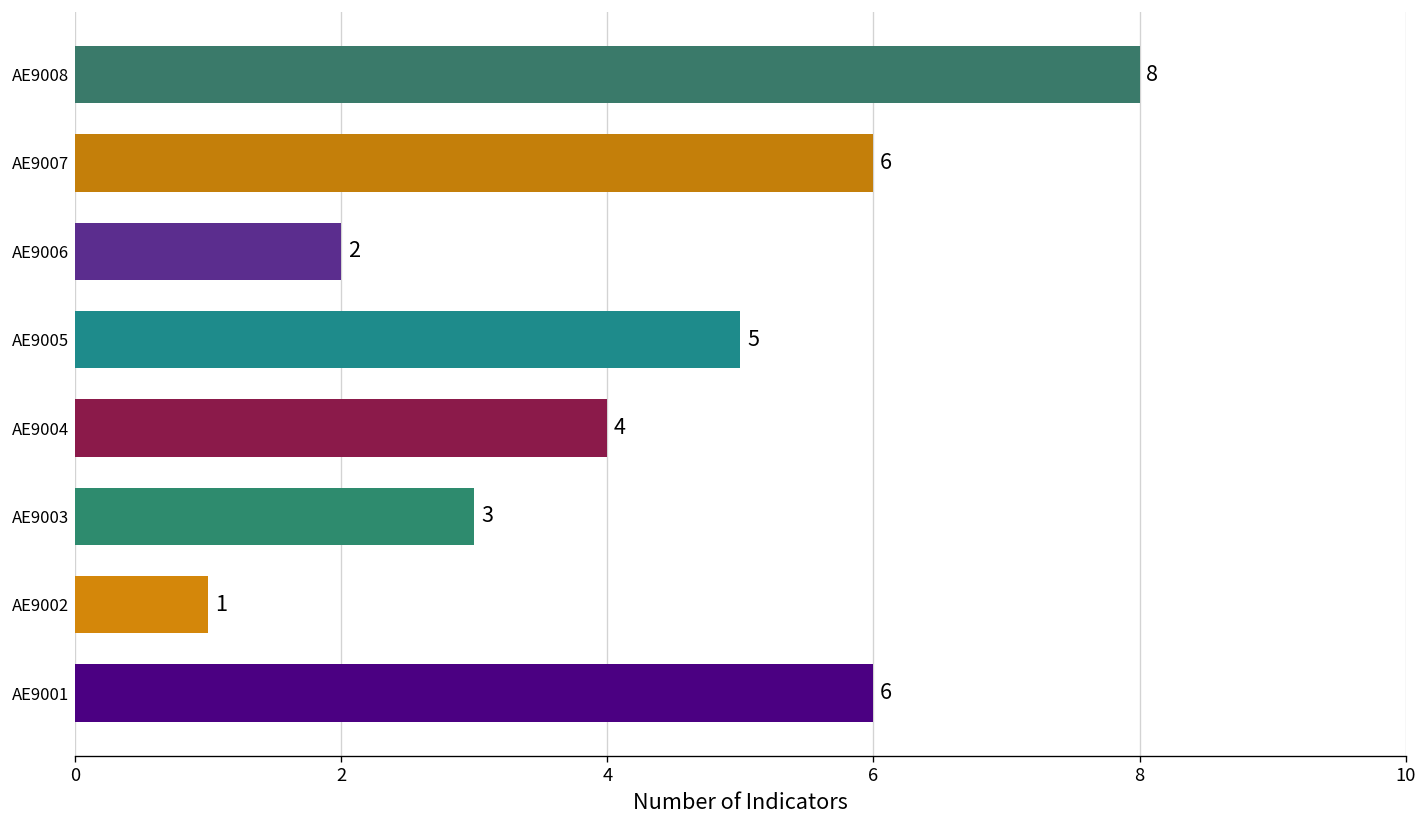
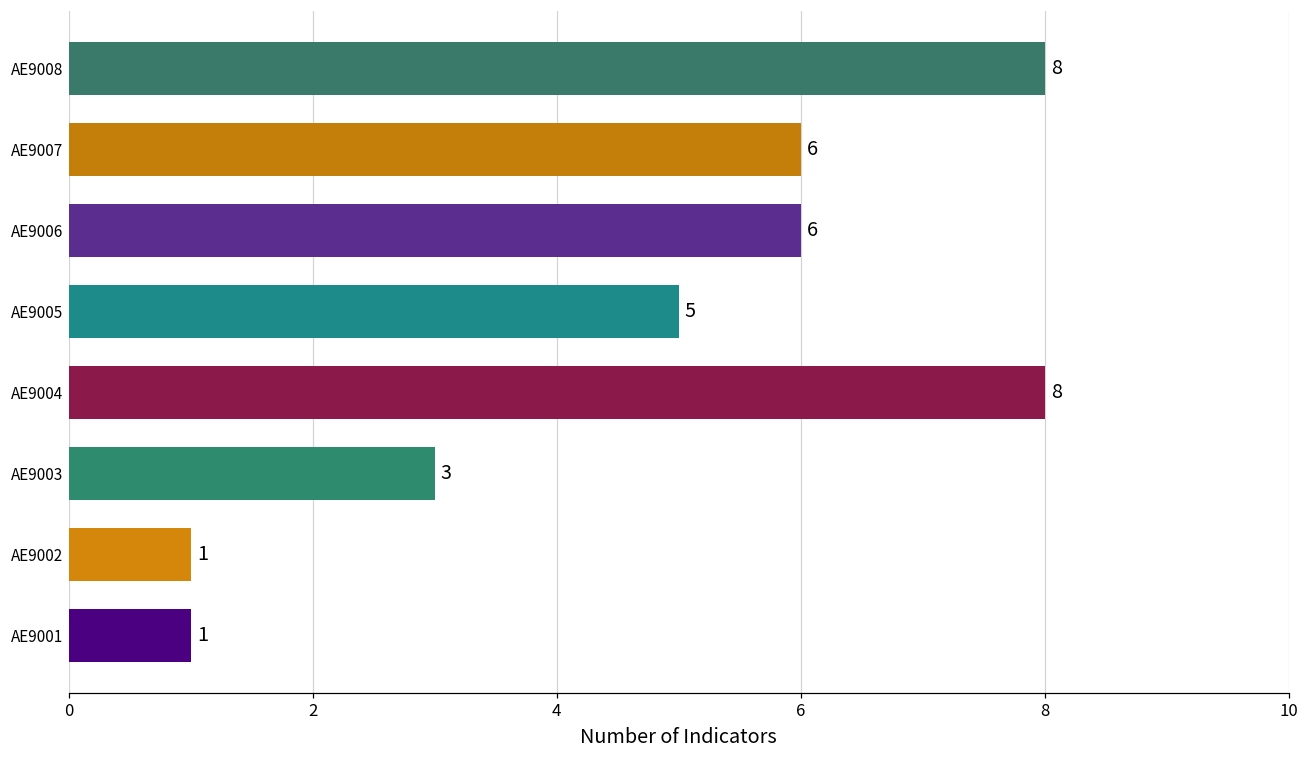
  {
    "AE9008": 8,
    "AE9007": 6,
-   "AE9006": 2,
+   "AE9006": 6,
    "AE9005": 5,
-   "AE9004": 4,
+   "AE9004": 8,
    "AE9003": 3,
    "AE9002": 1,
-   "AE9001": 6
+   "AE9001": 1
  }
